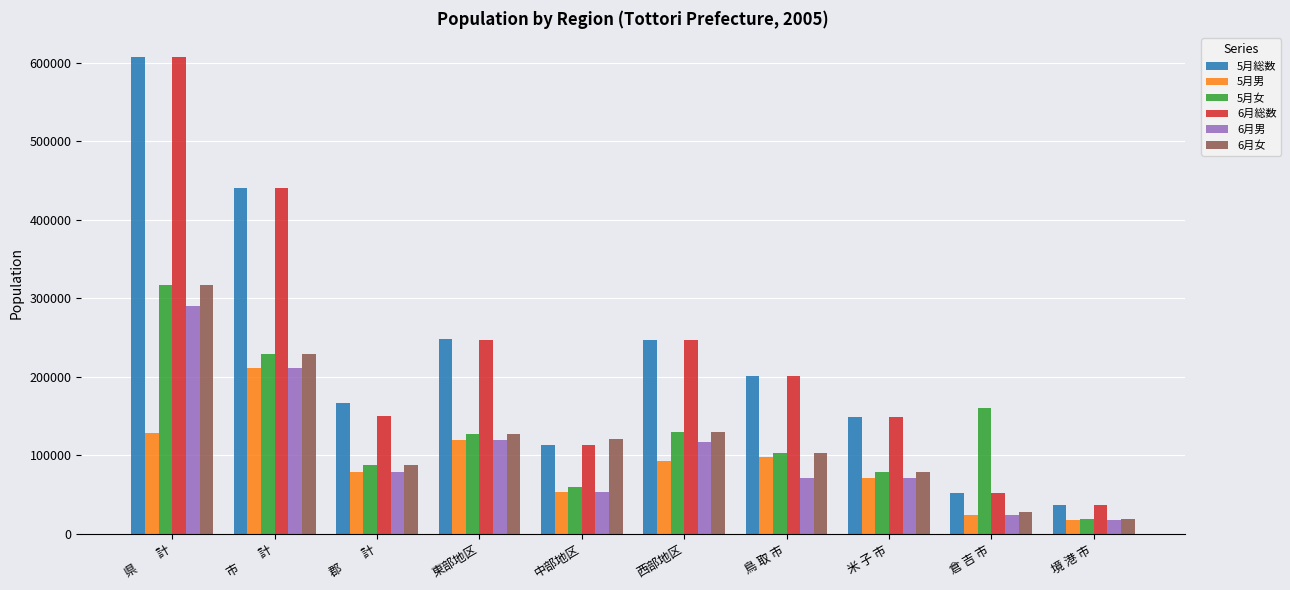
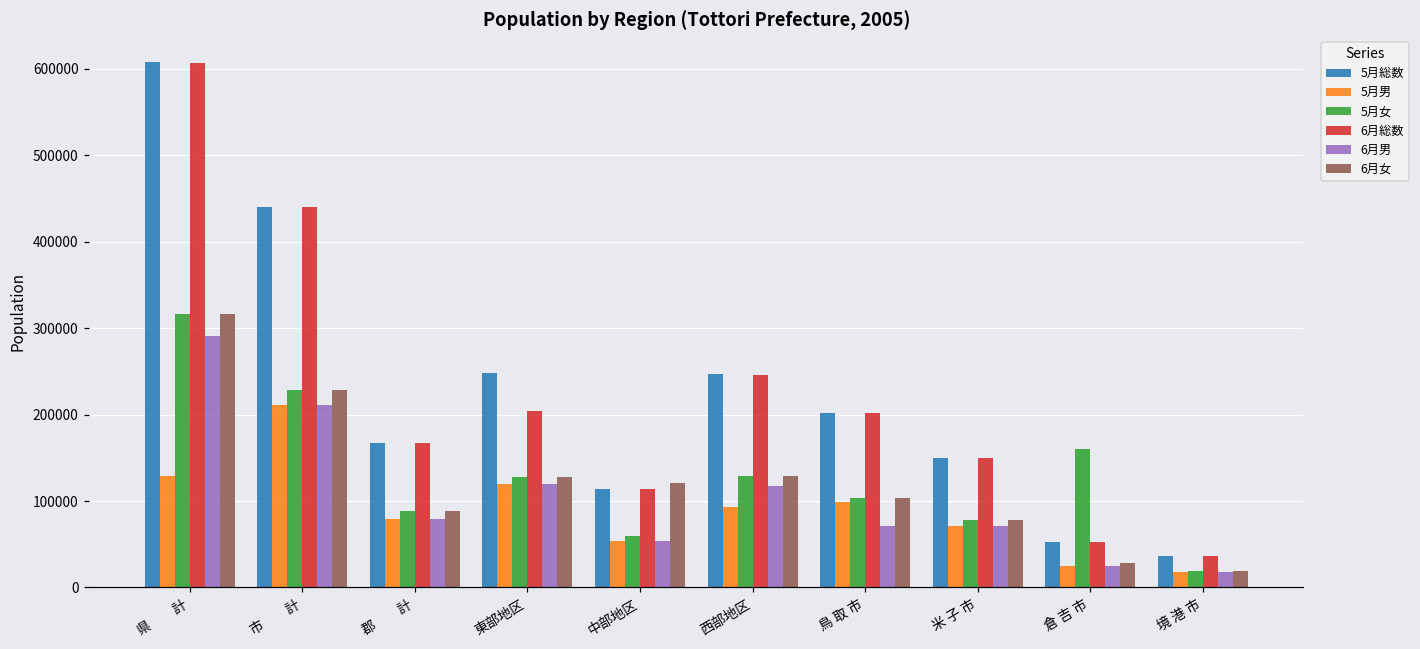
  {
    "5月総数": {
      "県 計": 610000,
      "市 計": 440000,
      "郡 計": 170000,
      "東部地区": 250000,
      "中部地区": 110000,
      "西部地区": 250000,
      "鳥 取 市": 200000,
      "米 子 市": 150000,
      "倉 吉 市": 50000,
      "境 港 市": 40000
    },
    "5月男": {
      "県 計": 130000,
      "市 計": 210000,
      "郡 計": 80000,
      "東部地区": 120000,
      "中部地区": 50000,
      "西部地区": 90000,
      "鳥 取 市": 100000,
      "米 子 市": 70000,
      "倉 吉 市": 20000,
      "境 港 市": 20000
    },
    "5月女": {
      "県 計": 320000,
      "市 計": 230000,
      "郡 計": 90000,
      "東部地区": 130000,
      "中部地区": 60000,
      "西部地区": 130000,
      "鳥 取 市": 100000,
      "米 子 市": 80000,
      "倉 吉 市": 160000,
      "境 港 市": 20000
    },
    "6月総数": {
      "県 計": 610000,
      "市 計": 440000,
-     "郡 計": 150000,
-     "東部地区": 250000,
+     "郡 計": 170000,
+     "東部地区": 200000,
      "中部地区": 110000,
      "西部地区": 250000,
      "鳥 取 市": 200000,
      "米 子 市": 150000,
      "倉 吉 市": 50000,
      "境 港 市": 40000
    },
    "6月男": {
      "県 計": 290000,
      "市 計": 210000,
      "郡 計": 80000,
      "東部地区": 120000,
      "中部地区": 50000,
      "西部地区": 120000,
      "鳥 取 市": 70000,
      "米 子 市": 70000,
      "倉 吉 市": 20000,
      "境 港 市": 20000
    },
    "6月女": {
      "県 計": 320000,
      "市 計": 230000,
      "郡 計": 90000,
      "東部地区": 130000,
      "中部地区": 120000,
      "西部地区": 130000,
      "鳥 取 市": 100000,
      "米 子 市": 80000,
      "倉 吉 市": 30000,
      "境 港 市": 20000
    }
  }
